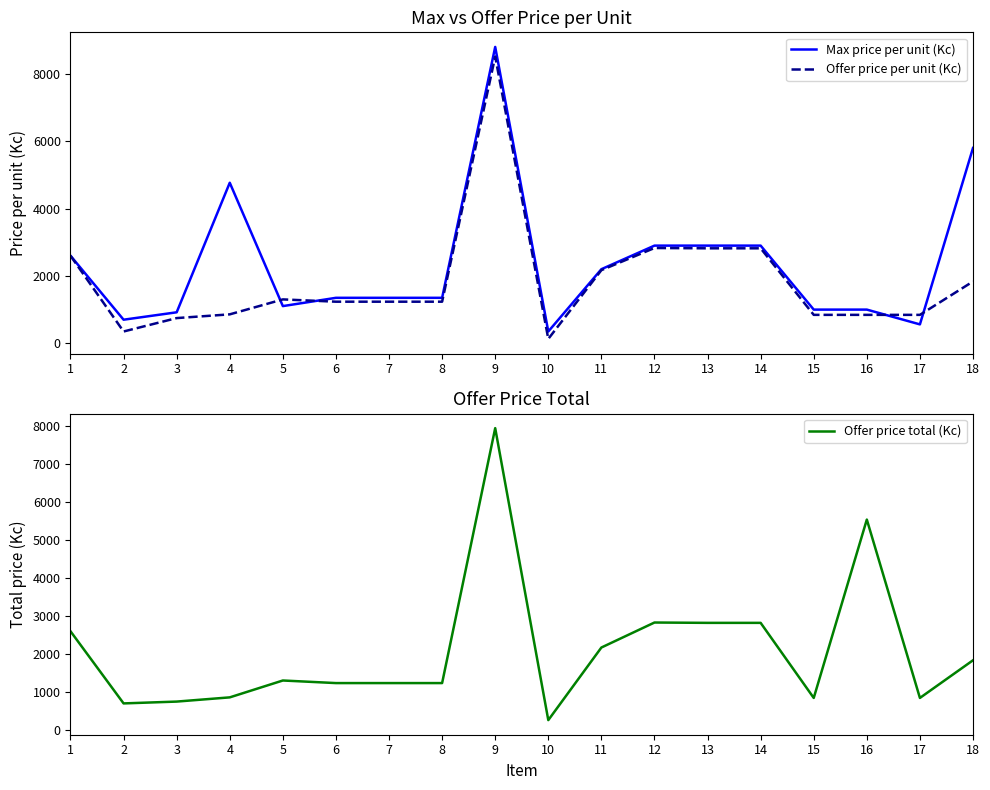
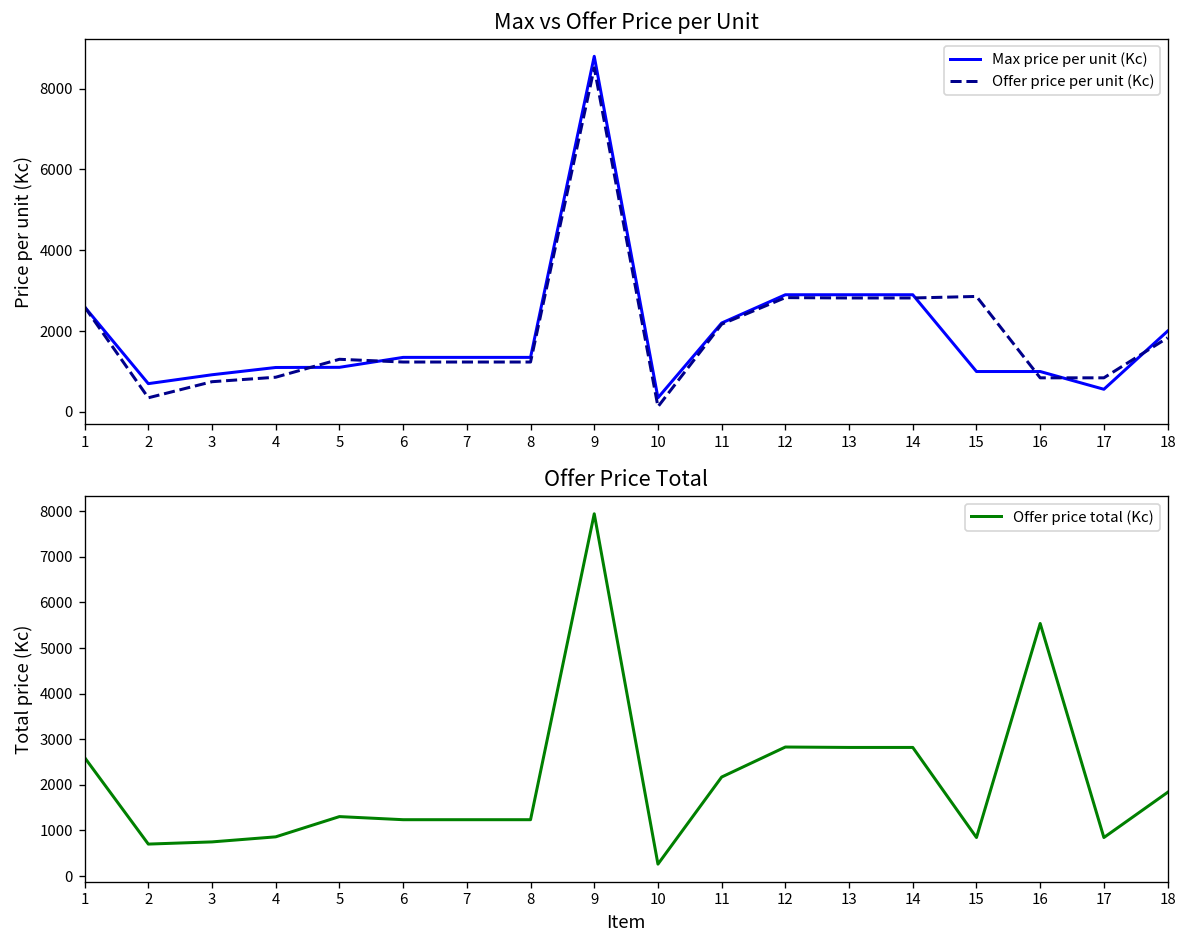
  {
    "Max vs Offer Price per Unit": {
      "Max price per unit (Kc)": {
        "2": 700,
        "3": 900,
-       "4": 4800,
+       "4": 1100,
        "5": 1100,
        "6": 1400,
        "7": 1400,
        "8": 1400,
        "9": 8800,
        "10": 400,
        "13": 2900,
        "14": 2900,
        "15": 1000,
        "16": 1000,
        "17": 600,
-       "18": 5800
+       "18": 2000
      },
      "Offer price per unit (Kc)": {
        "2": 400,
        "3": 700,
        "4": 900,
        "5": 1300,
        "6": 1200,
        "7": 1200,
        "8": 1200,
        "9": 8500,
        "10": 100,
        "13": 2800,
        "14": 2800,
-       "15": 800,
+       "15": 2900,
        "16": 800,
        "17": 800,
        "18": 1800
      }
    },
    "Offer Price Total": {
      "1": 2600,
      "2": 700,
      "3": 700,
      "4": 900,
      "5": 1300,
      "6": 1200,
      "7": 1200,
      "8": 1200,
      "9": 7900,
      "10": 300,
      "11": 2200,
      "12": 2800,
      "13": 2800,
      "14": 2800,
      "15": 800,
      "16": 5500,
      "17": 800,
      "18": 1800
    }
  }
